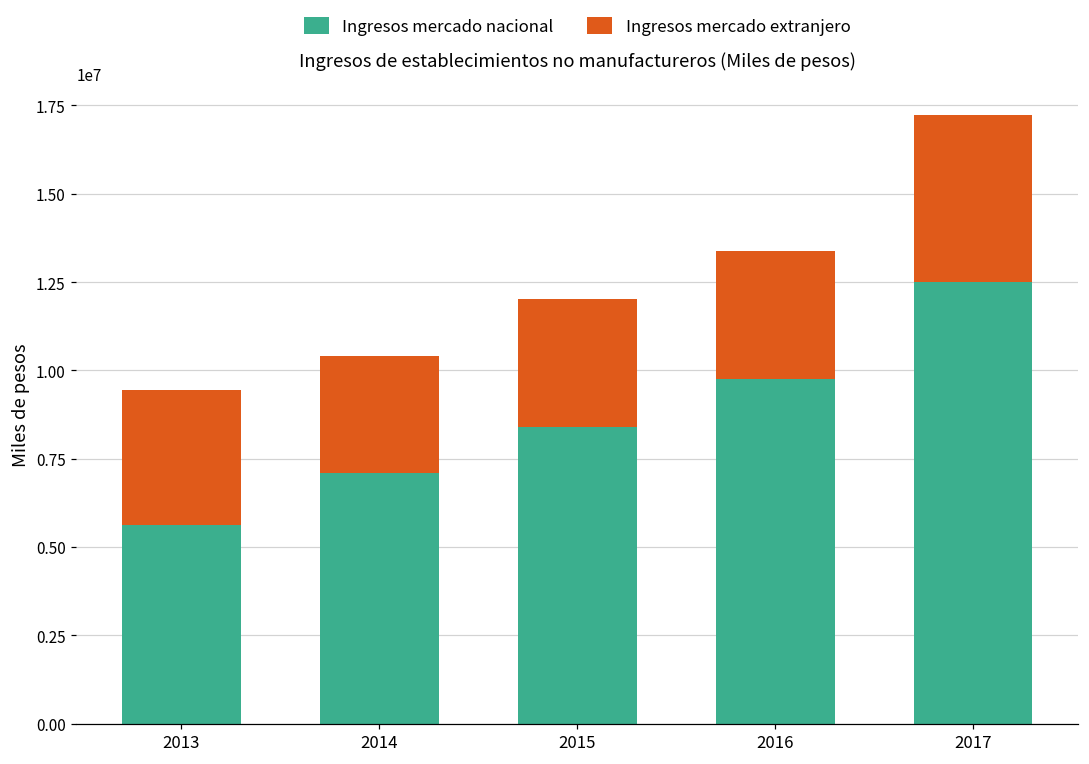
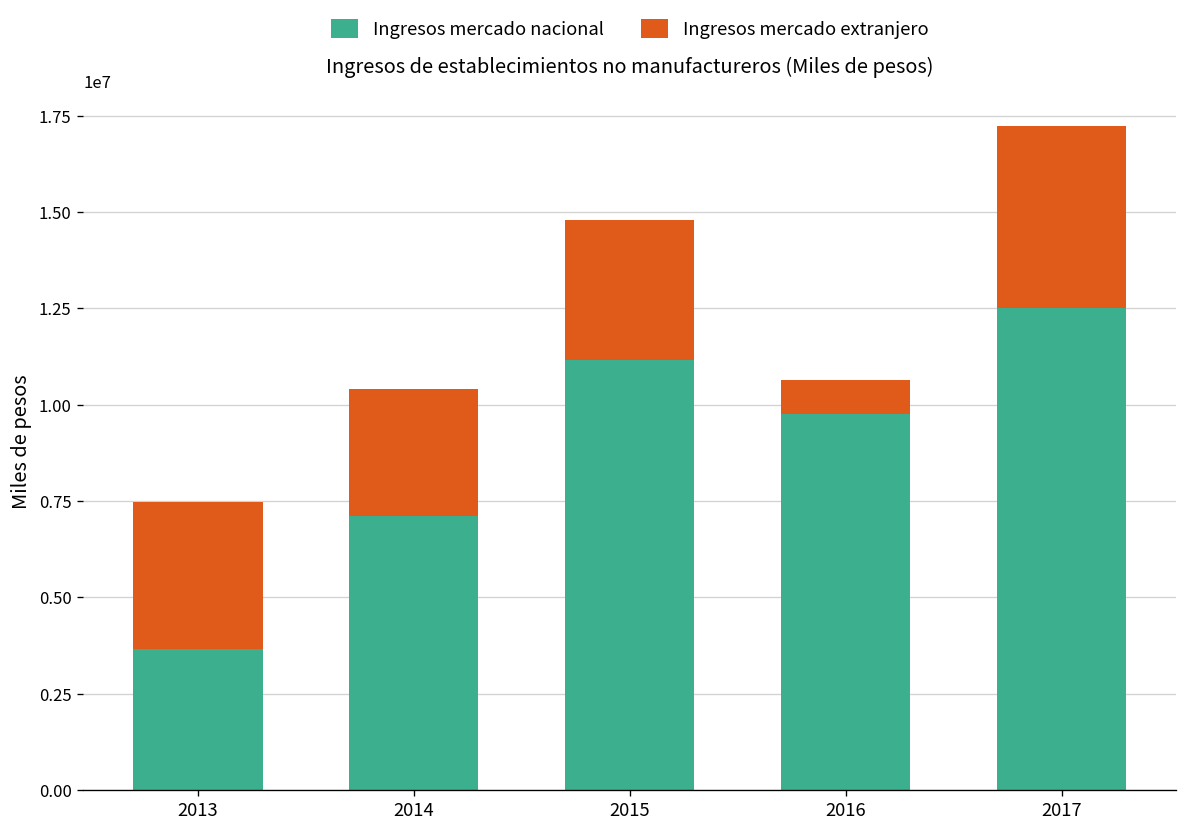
  {
    "Ingresos mercado nacional": {
-     "2013": 5600000,
+     "2013": 3700000,
      "2014": 7100000,
-     "2015": 8400000,
+     "2015": 11200000,
      "2016": 9800000,
      "2017": 12500000
    },
    "Ingresos mercado extranjero": {
      "2013": 3800000,
      "2014": 3300000,
      "2015": 3600000,
-     "2016": 3600000,
+     "2016": 900000,
      "2017": 4700000
    }
  }
